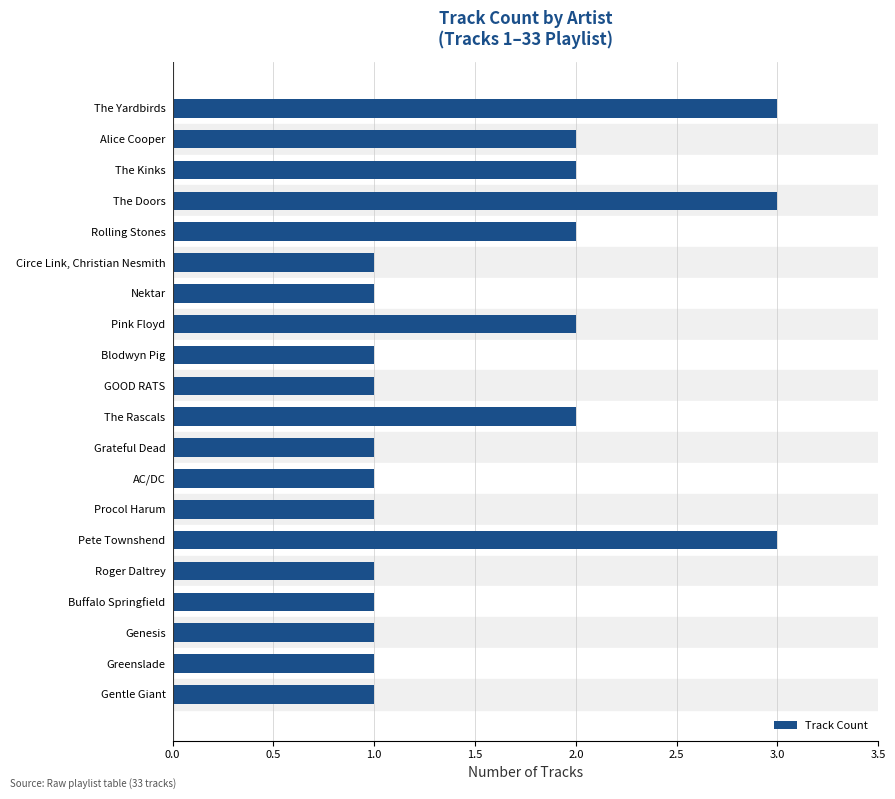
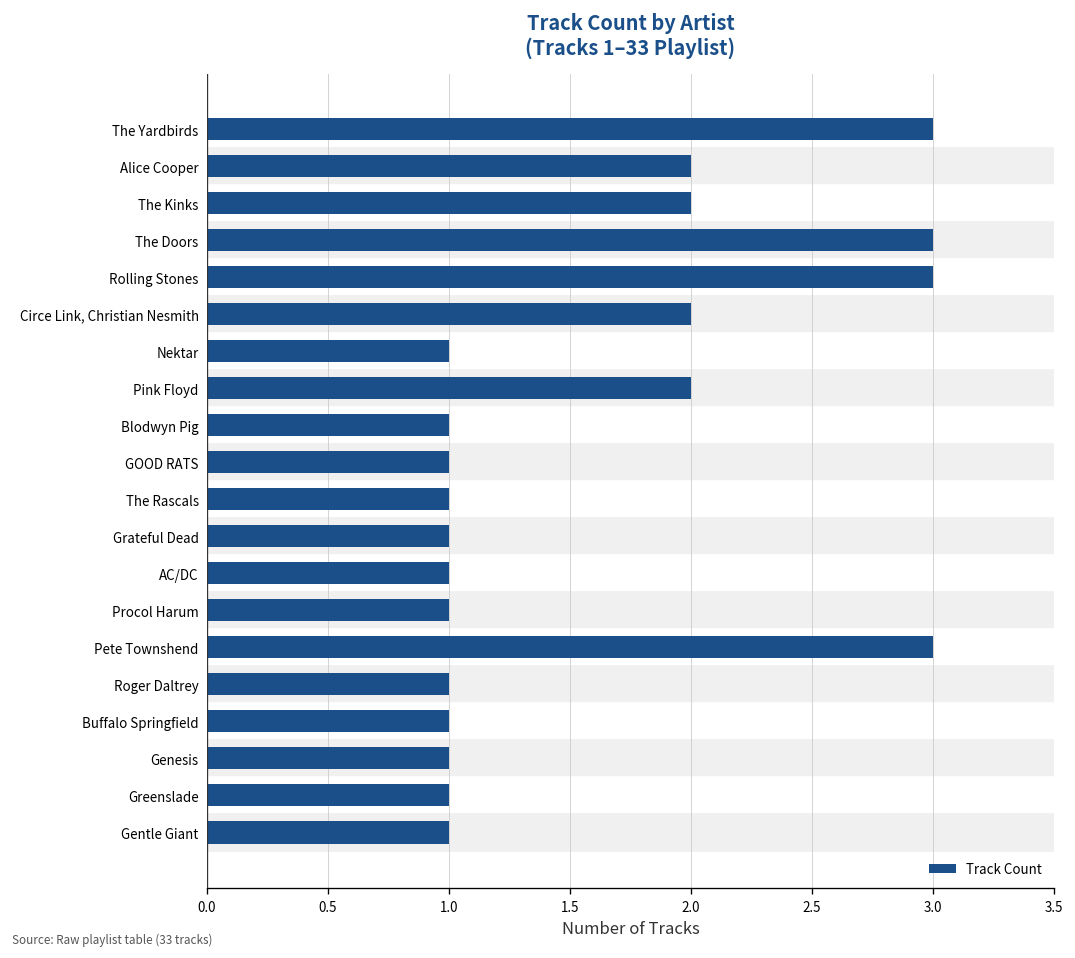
  {
    "The Yardbirds": 3,
    "Alice Cooper": 2,
    "The Kinks": 2,
    "The Doors": 3,
-   "Rolling Stones": 2,
-   "Circe Link, Christian Nesmith": 1,
+   "Rolling Stones": 3,
+   "Circe Link, Christian Nesmith": 2,
    "Nektar": 1,
    "Pink Floyd": 2,
    "Blodwyn Pig": 1,
    "GOOD RATS": 1,
-   "The Rascals": 2,
+   "The Rascals": 1,
    "Grateful Dead": 1,
    "AC/DC": 1,
    "Procol Harum": 1,
    "Pete Townshend": 3,
    "Roger Daltrey": 1,
    "Buffalo Springfield": 1,
    "Genesis": 1,
    "Greenslade": 1,
    "Gentle Giant": 1
  }
